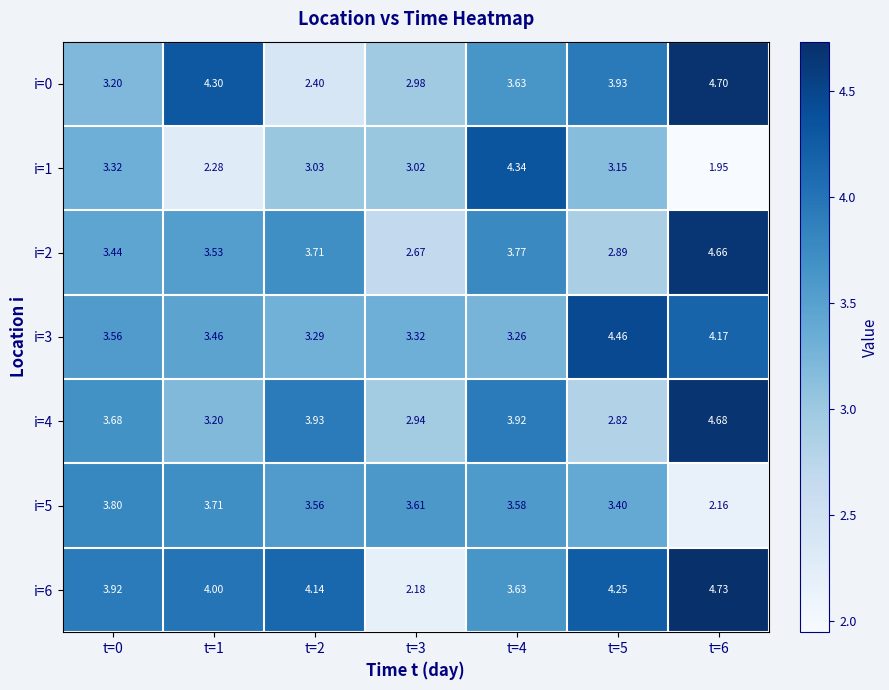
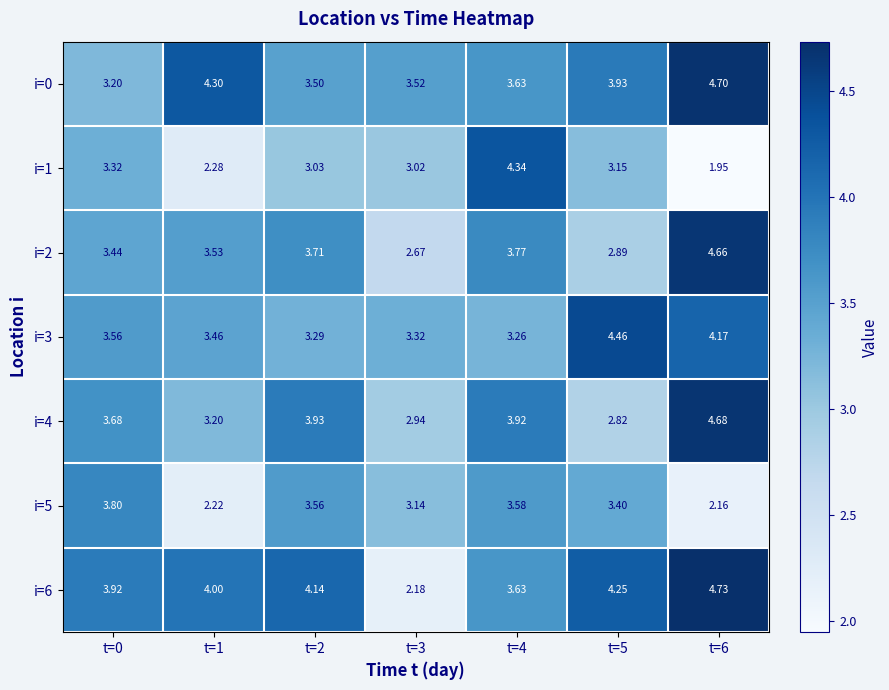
  {
    "i=0": {
      "t=0": 3.20,
      "t=1": 4.30,
-     "t=2": 2.40,
-     "t=3": 2.98,
+     "t=2": 3.50,
+     "t=3": 3.52,
      "t=4": 3.63,
      "t=5": 3.93,
      "t=6": 4.70
    },
    "i=1": {
      "t=0": 3.32,
      "t=1": 2.28,
      "t=2": 3.03,
      "t=3": 3.02,
      "t=4": 4.34,
      "t=5": 3.15,
      "t=6": 1.95
    },
    "i=2": {
      "t=0": 3.44,
      "t=1": 3.53,
      "t=2": 3.71,
      "t=3": 2.67,
      "t=4": 3.77,
      "t=5": 2.89,
      "t=6": 4.66
    },
    "i=3": {
      "t=0": 3.56,
      "t=1": 3.46,
      "t=2": 3.29,
      "t=3": 3.32,
      "t=4": 3.26,
      "t=5": 4.46,
      "t=6": 4.17
    },
    "i=4": {
      "t=0": 3.68,
      "t=1": 3.20,
      "t=2": 3.93,
      "t=3": 2.94,
      "t=4": 3.92,
      "t=5": 2.82,
      "t=6": 4.68
    },
    "i=5": {
      "t=0": 3.80,
-     "t=1": 3.71,
+     "t=1": 2.22,
      "t=2": 3.56,
-     "t=3": 3.61,
+     "t=3": 3.14,
      "t=4": 3.58,
      "t=5": 3.40,
      "t=6": 2.16
    },
    "i=6": {
      "t=0": 3.92,
      "t=1": 4.00,
      "t=2": 4.14,
      "t=3": 2.18,
      "t=4": 3.63,
      "t=5": 4.25,
      "t=6": 4.73
    }
  }
